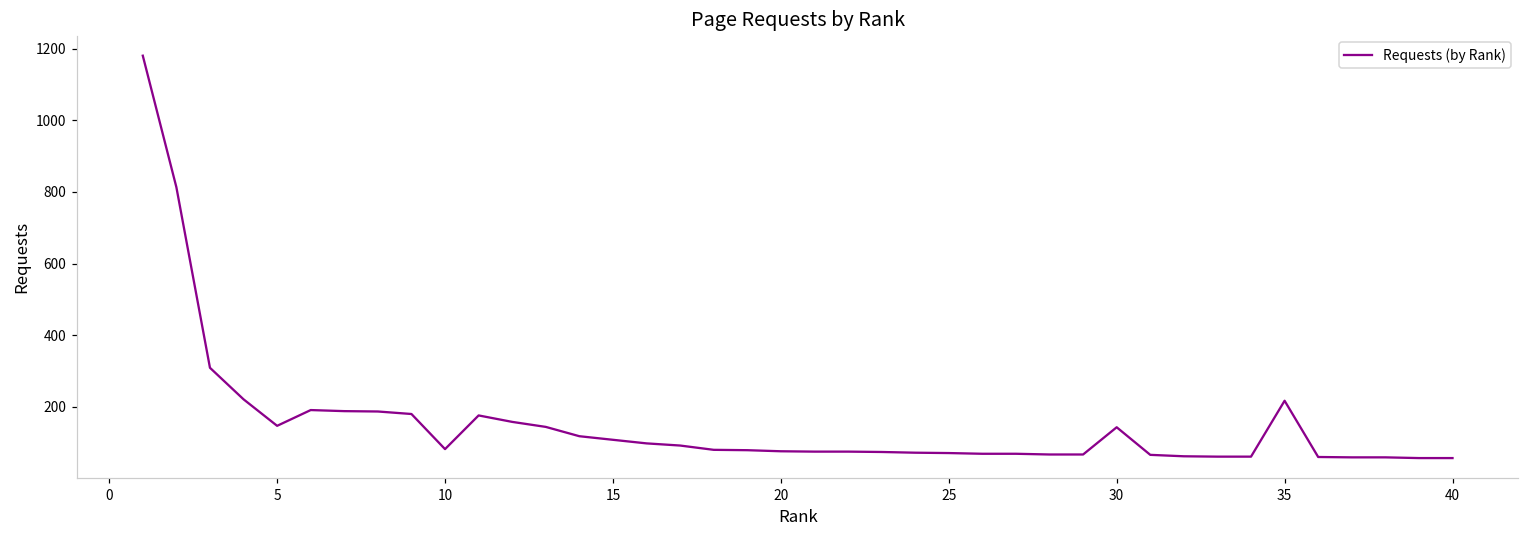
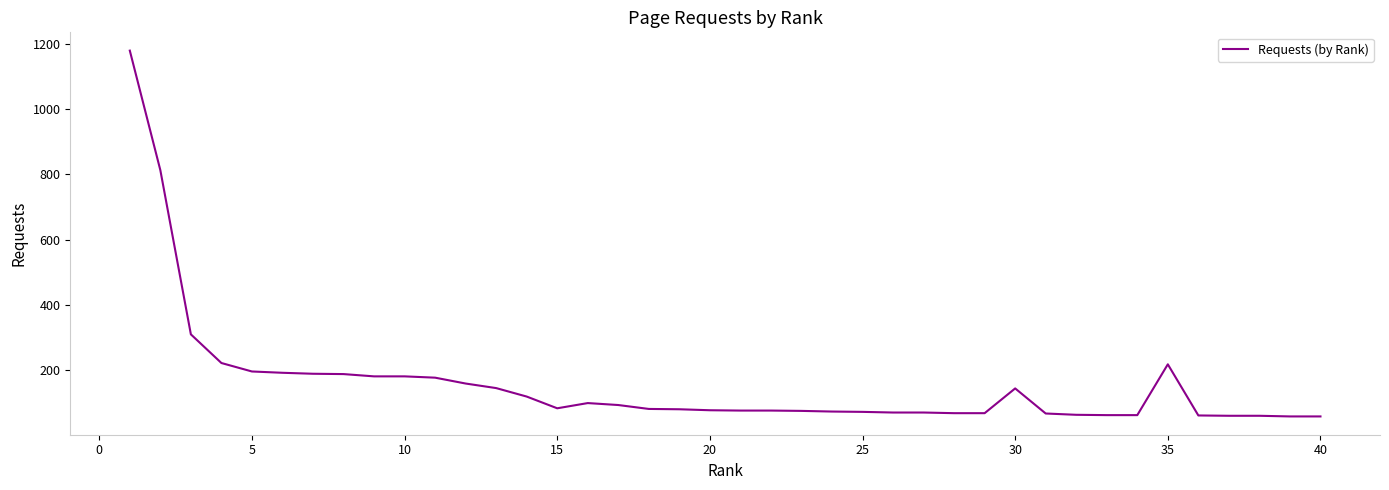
  {
-   "5": 150,
-   "10": 80,
-   "15": 110,
+   "5": 200,
+   "10": 180,
+   "15": 80,
    "20": 80,
    "25": 70,
    "30": 140,
    "35": 220,
    "40": 60
  }
